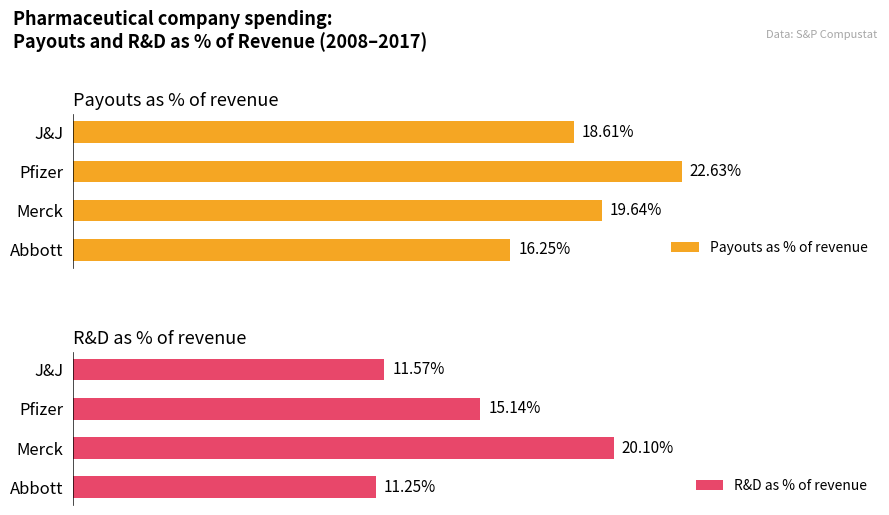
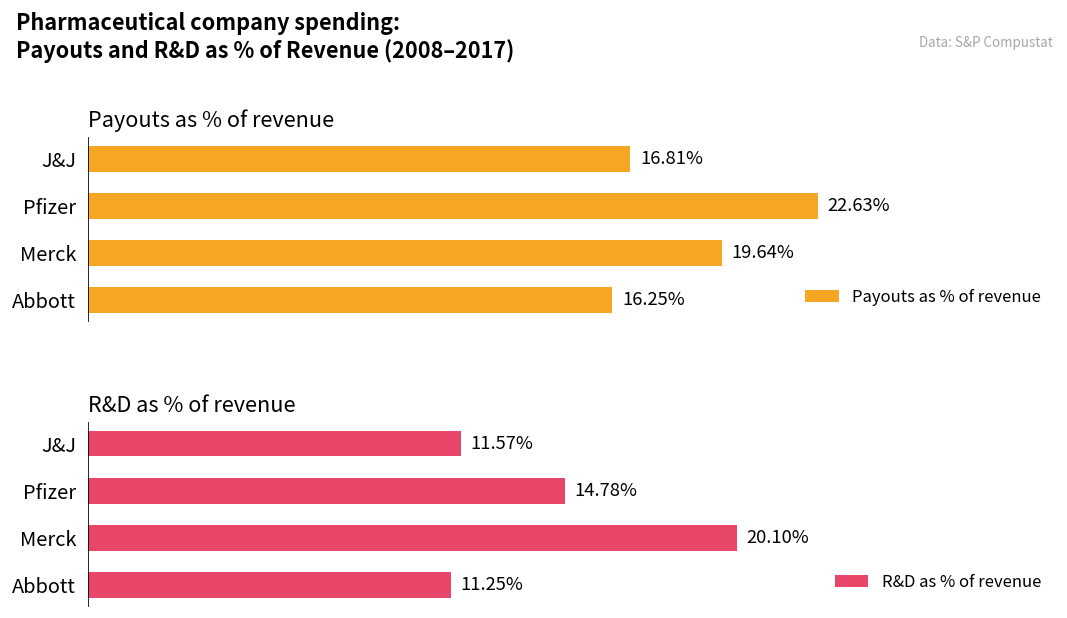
  {
    "Payouts as % of revenue": {
-     "J&J": "18.61%",
+     "J&J": "16.81%",
      "Pfizer": "22.63%",
      "Merck": "19.64%",
      "Abbott": "16.25%"
    },
    "R&D as % of revenue": {
      "J&J": "11.57%",
-     "Pfizer": "15.14%",
+     "Pfizer": "14.78%",
      "Merck": "20.10%",
      "Abbott": "11.25%"
    }
  }
